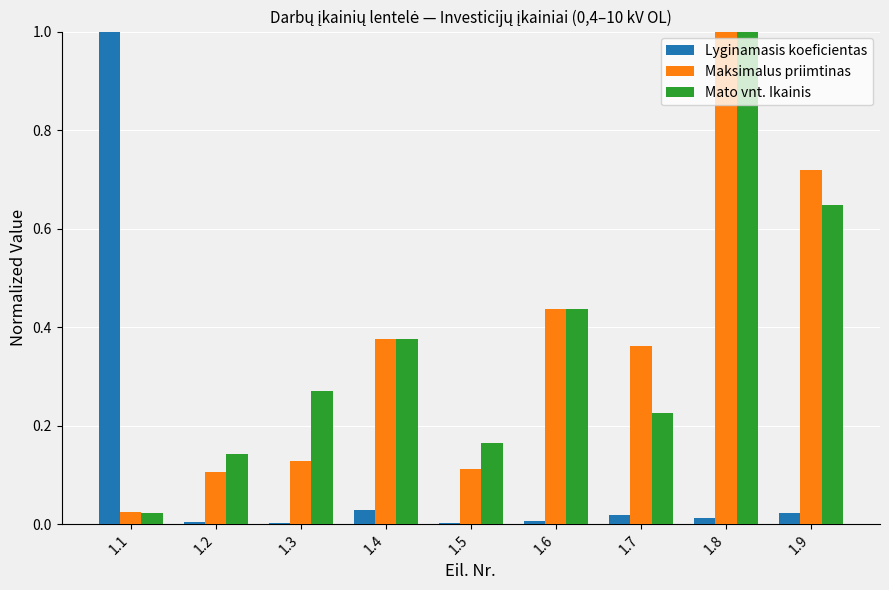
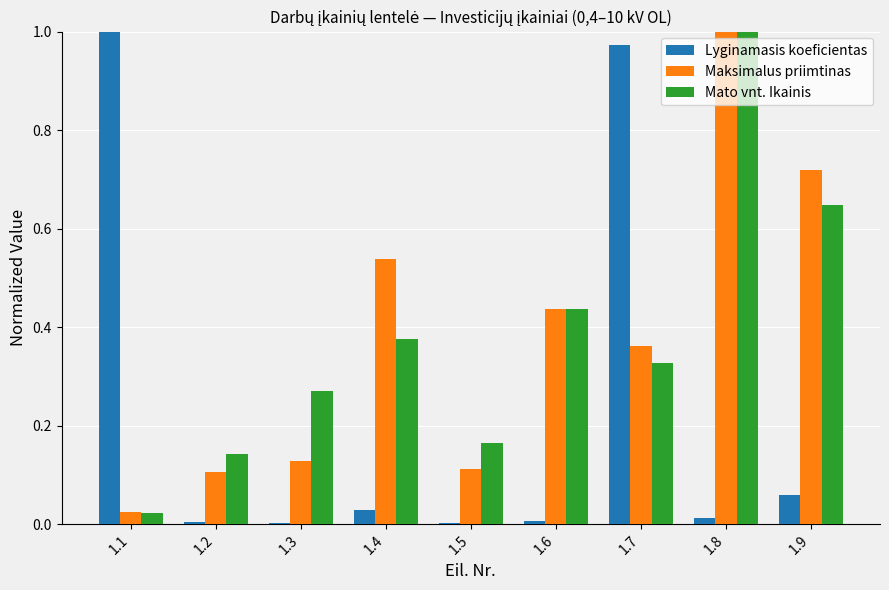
  {
    "Lyginamasis koeficientas": {
      "1.1": 1.00,
      "1.2": 0.01,
      "1.4": 0.03,
      "1.6": 0.01,
-     "1.7": 0.02,
+     "1.7": 0.97,
      "1.8": 0.01,
-     "1.9": 0.02
+     "1.9": 0.06
    },
    "Maksimalus priimtinas": {
      "1.1": 0.02,
      "1.2": 0.11,
      "1.3": 0.13,
-     "1.4": 0.38,
+     "1.4": 0.54,
      "1.5": 0.11,
      "1.6": 0.44,
      "1.7": 0.36,
      "1.8": 1.00,
      "1.9": 0.72
    },
    "Mato vnt. Ikainis": {
      "1.1": 0.02,
      "1.2": 0.14,
      "1.3": 0.27,
      "1.4": 0.38,
      "1.5": 0.17,
      "1.6": 0.44,
-     "1.7": 0.23,
+     "1.7": 0.33,
      "1.8": 1.00,
      "1.9": 0.65
    }
  }
